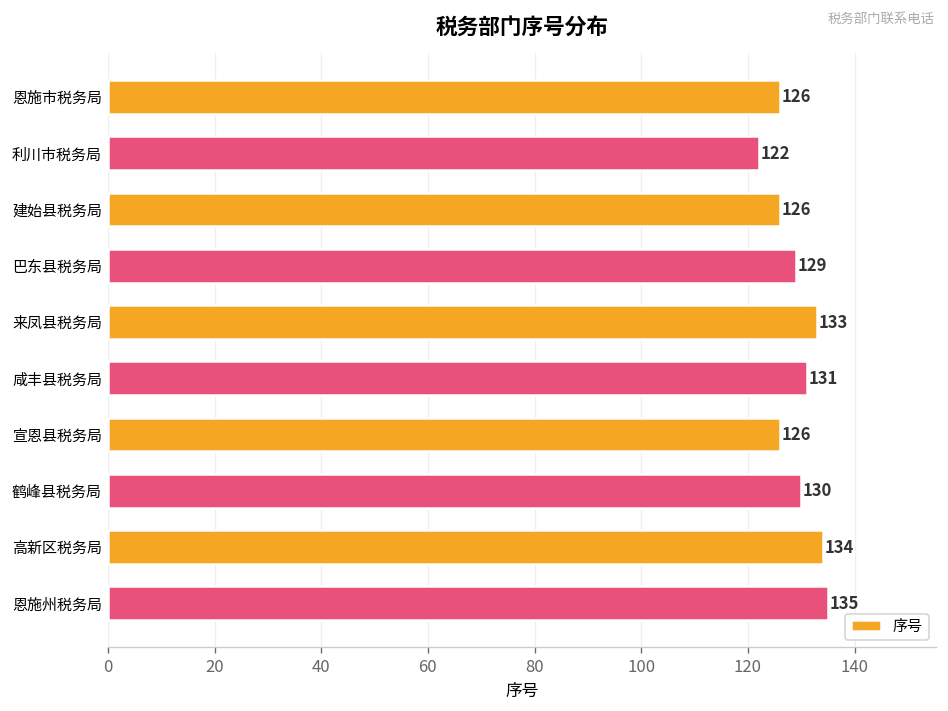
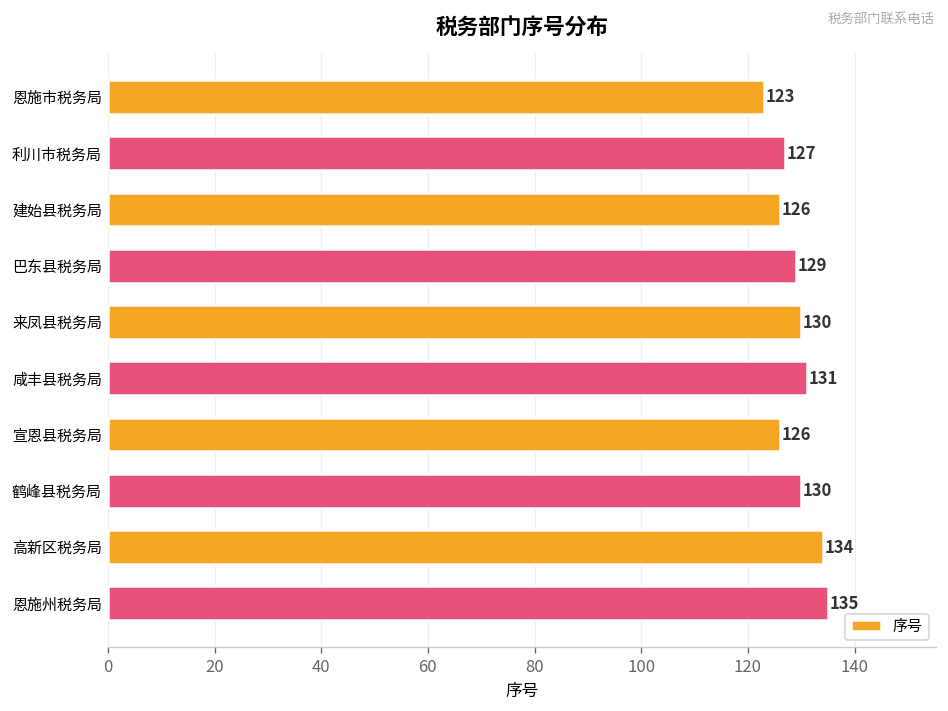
  {
-   "恩施市税务局": 126,
-   "利川市税务局": 122,
+   "恩施市税务局": 123,
+   "利川市税务局": 127,
    "建始县税务局": 126,
    "巴东县税务局": 129,
-   "来凤县税务局": 133,
+   "来凤县税务局": 130,
    "咸丰县税务局": 131,
    "宣恩县税务局": 126,
    "鹤峰县税务局": 130,
    "高新区税务局": 134,
    "恩施州税务局": 135
  }
